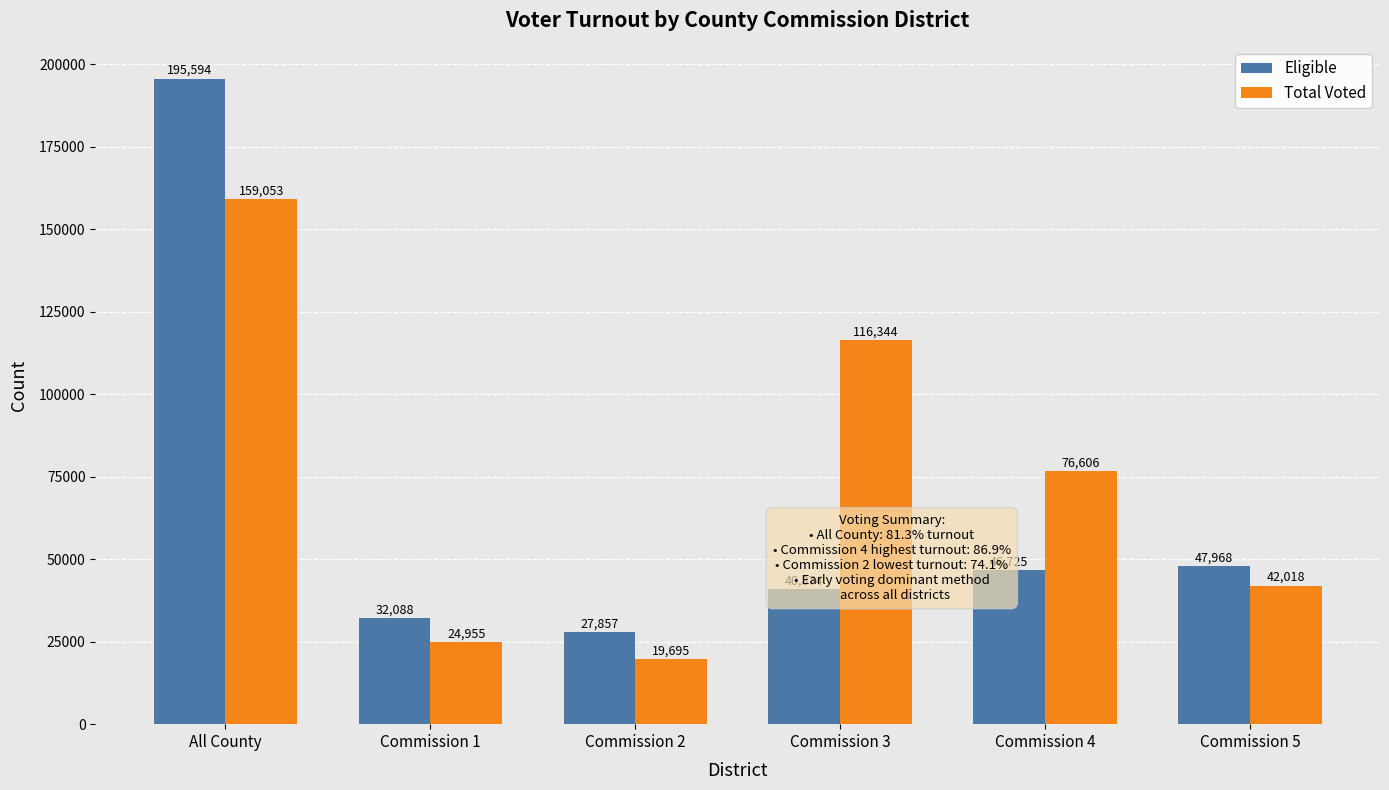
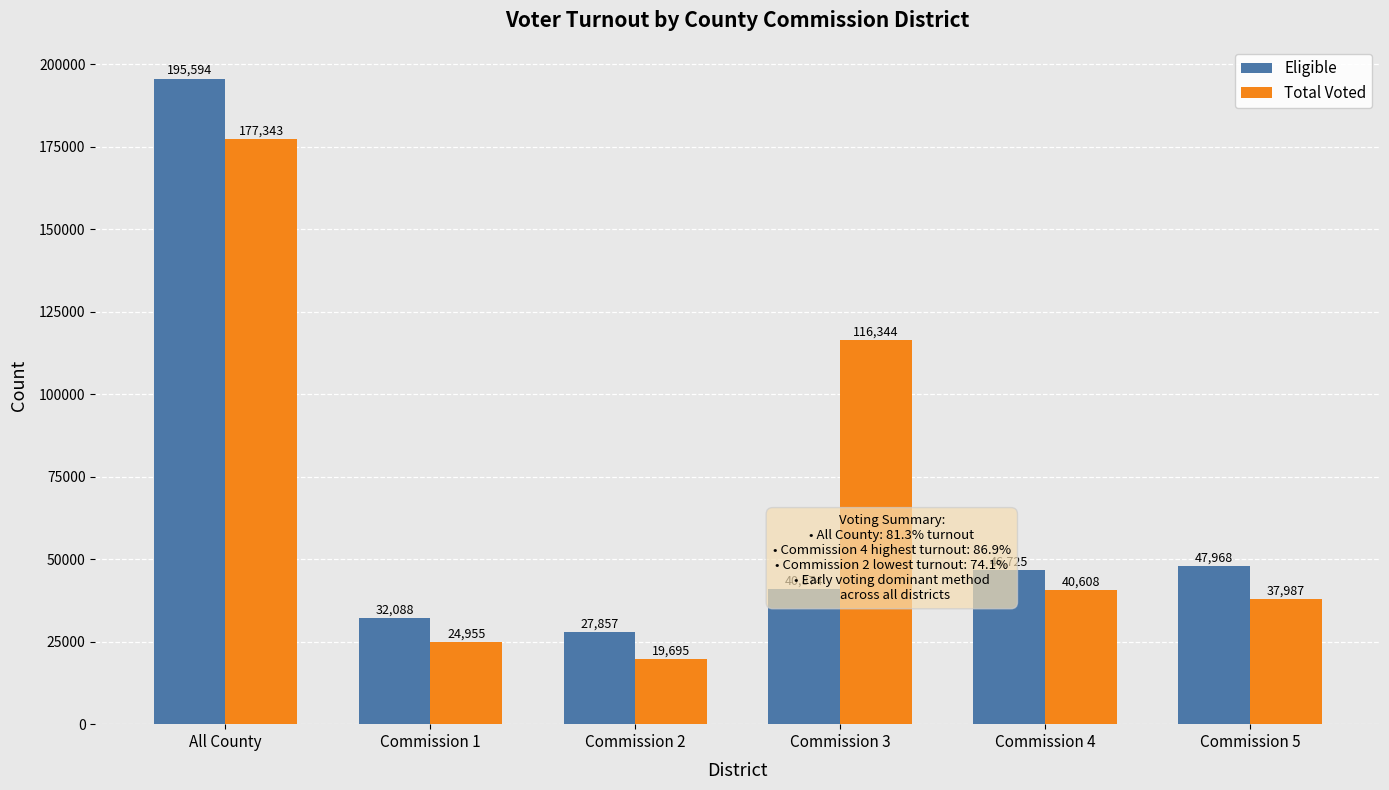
  {
    "Eligible": {
      "All County": "195,594",
      "Commission 1": "32,088",
      "Commission 2": "27,857",
      "Commission 5": "47,968"
    },
    "Total Voted": {
-     "All County": "159,053",
+     "All County": "177,343",
      "Commission 1": "24,955",
      "Commission 2": "19,695",
      "Commission 3": "116,344",
-     "Commission 4": "76,606",
-     "Commission 5": "42,018"
+     "Commission 4": "40,608",
+     "Commission 5": "37,987"
    }
  }
